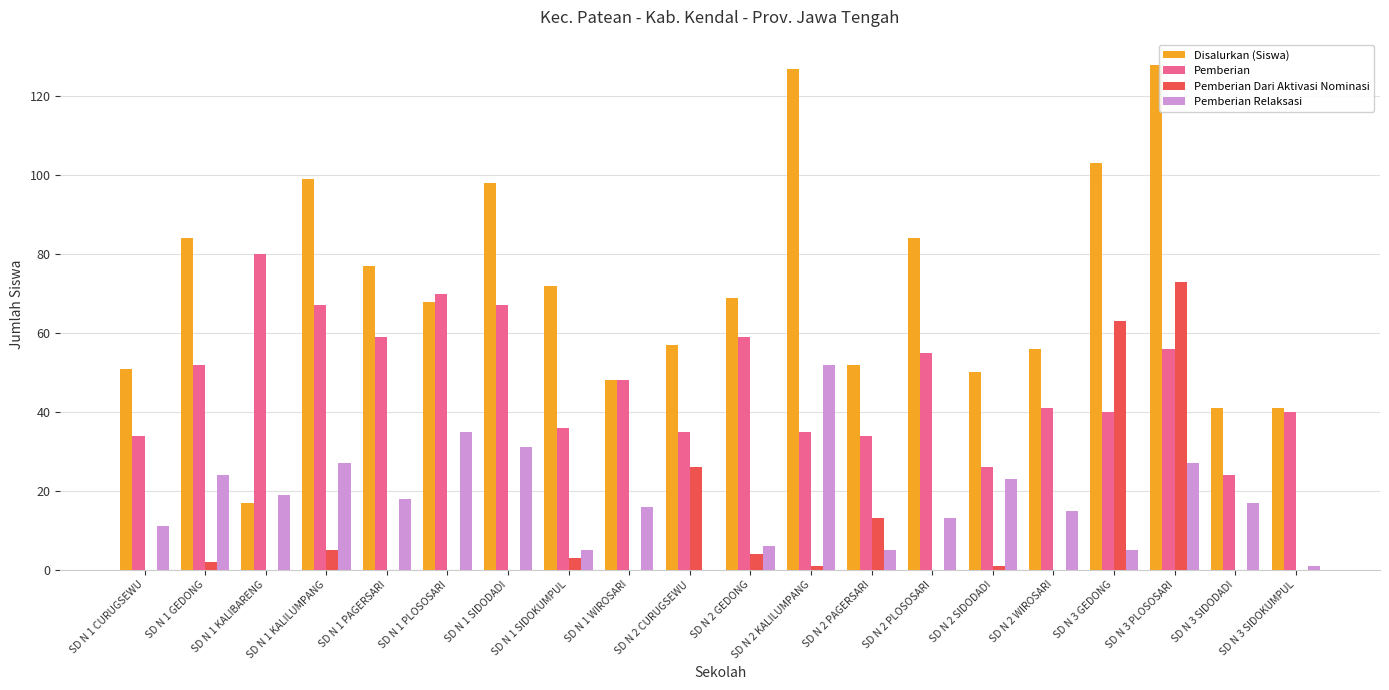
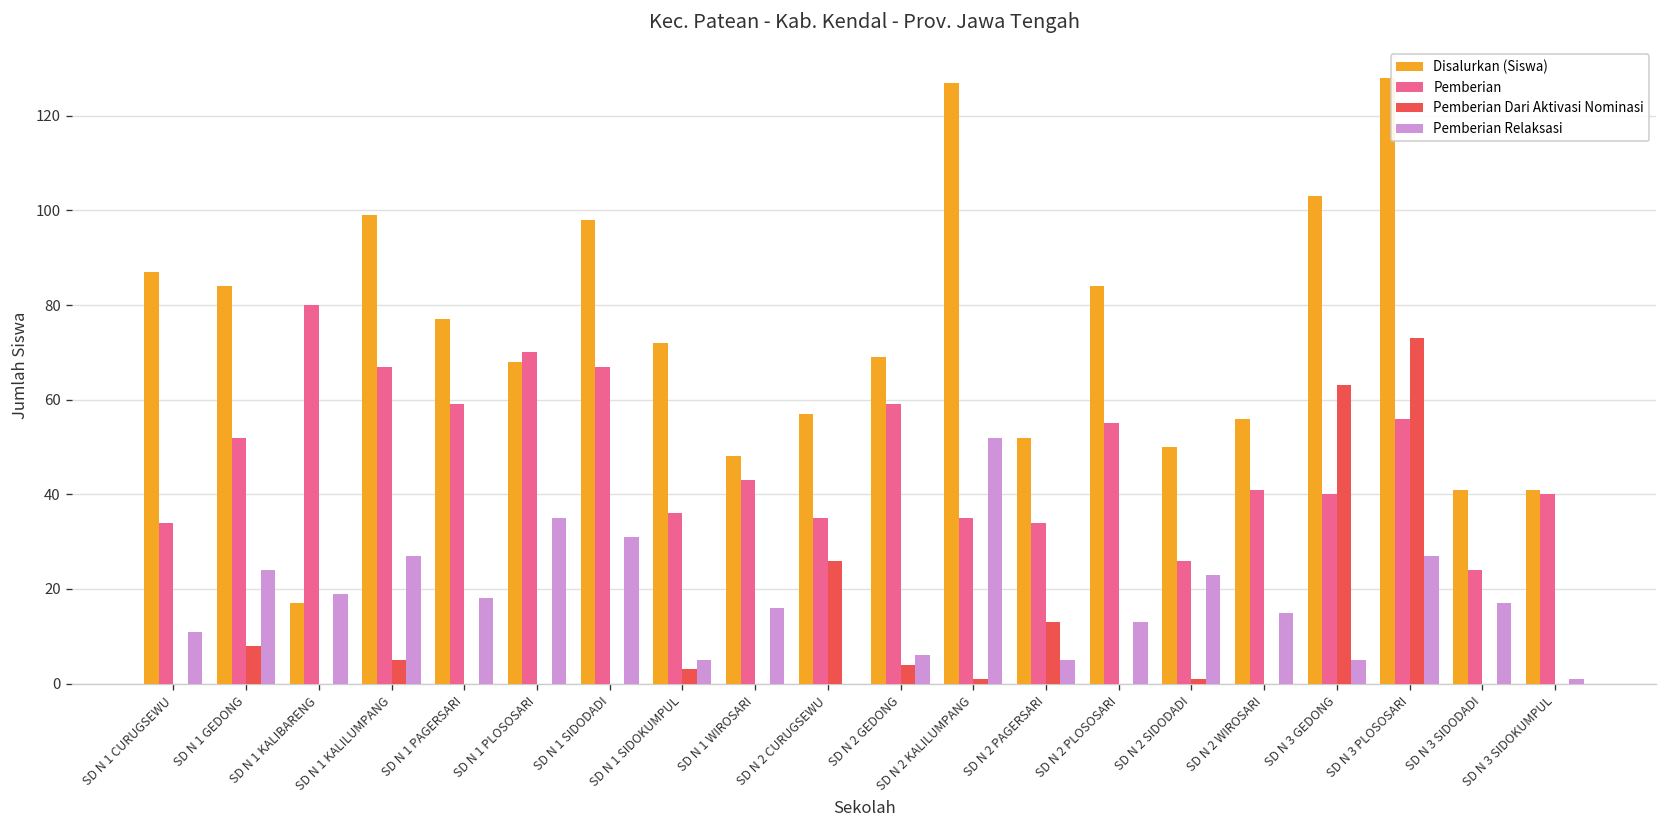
  {
    "Disalurkan (Siswa)": {
-     "SD N 1 CURUGSEWU": 51,
+     "SD N 1 CURUGSEWU": 87,
      "SD N 1 GEDONG": 84,
      "SD N 1 KALIBARENG": 17,
      "SD N 1 KALILUMPANG": 99,
      "SD N 1 PAGERSARI": 77,
      "SD N 1 PLOSOSARI": 68,
      "SD N 1 SIDODADI": 98,
      "SD N 1 SIDOKUMPUL": 72,
      "SD N 1 WIROSARI": 48,
      "SD N 2 CURUGSEWU": 57,
      "SD N 2 GEDONG": 69,
      "SD N 2 KALILUMPANG": 127,
      "SD N 2 PAGERSARI": 52,
      "SD N 2 PLOSOSARI": 84,
      "SD N 2 SIDODADI": 50,
      "SD N 2 WIROSARI": 56,
      "SD N 3 GEDONG": 103,
      "SD N 3 PLOSOSARI": 128,
      "SD N 3 SIDODADI": 41,
      "SD N 3 SIDOKUMPUL": 41
    },
    "Pemberian": {
      "SD N 1 CURUGSEWU": 34,
      "SD N 1 GEDONG": 52,
      "SD N 1 KALIBARENG": 80,
      "SD N 1 KALILUMPANG": 67,
      "SD N 1 PAGERSARI": 59,
      "SD N 1 PLOSOSARI": 70,
      "SD N 1 SIDODADI": 67,
      "SD N 1 SIDOKUMPUL": 36,
-     "SD N 1 WIROSARI": 48,
+     "SD N 1 WIROSARI": 43,
      "SD N 2 CURUGSEWU": 35,
      "SD N 2 GEDONG": 59,
      "SD N 2 KALILUMPANG": 35,
      "SD N 2 PAGERSARI": 34,
      "SD N 2 PLOSOSARI": 55,
      "SD N 2 SIDODADI": 26,
      "SD N 2 WIROSARI": 41,
      "SD N 3 GEDONG": 40,
      "SD N 3 PLOSOSARI": 56,
      "SD N 3 SIDODADI": 24,
      "SD N 3 SIDOKUMPUL": 40
    },
    "Pemberian Dari Aktivasi Nominasi": {
      "SD N 1 CURUGSEWU": 0,
-     "SD N 1 GEDONG": 2,
+     "SD N 1 GEDONG": 8,
      "SD N 1 KALIBARENG": 0,
      "SD N 1 KALILUMPANG": 5,
      "SD N 1 PAGERSARI": 0,
      "SD N 1 PLOSOSARI": 0,
      "SD N 1 SIDODADI": 0,
      "SD N 1 SIDOKUMPUL": 3,
      "SD N 1 WIROSARI": 0,
      "SD N 2 CURUGSEWU": 26,
      "SD N 2 GEDONG": 4,
      "SD N 2 KALILUMPANG": 1,
      "SD N 2 PAGERSARI": 13,
      "SD N 2 PLOSOSARI": 0,
      "SD N 2 SIDODADI": 1,
      "SD N 2 WIROSARI": 0,
      "SD N 3 GEDONG": 63,
      "SD N 3 PLOSOSARI": 73,
      "SD N 3 SIDODADI": 0,
      "SD N 3 SIDOKUMPUL": 0
    },
    "Pemberian Relaksasi": {
      "SD N 1 CURUGSEWU": 11,
      "SD N 1 GEDONG": 24,
      "SD N 1 KALIBARENG": 19,
      "SD N 1 KALILUMPANG": 27,
      "SD N 1 PAGERSARI": 18,
      "SD N 1 PLOSOSARI": 35,
      "SD N 1 SIDODADI": 31,
      "SD N 1 SIDOKUMPUL": 5,
      "SD N 1 WIROSARI": 16,
      "SD N 2 CURUGSEWU": 0,
      "SD N 2 GEDONG": 6,
      "SD N 2 KALILUMPANG": 52,
      "SD N 2 PAGERSARI": 5,
      "SD N 2 PLOSOSARI": 13,
      "SD N 2 SIDODADI": 23,
      "SD N 2 WIROSARI": 15,
      "SD N 3 GEDONG": 5,
      "SD N 3 PLOSOSARI": 27,
      "SD N 3 SIDODADI": 17,
      "SD N 3 SIDOKUMPUL": 1
    }
  }
